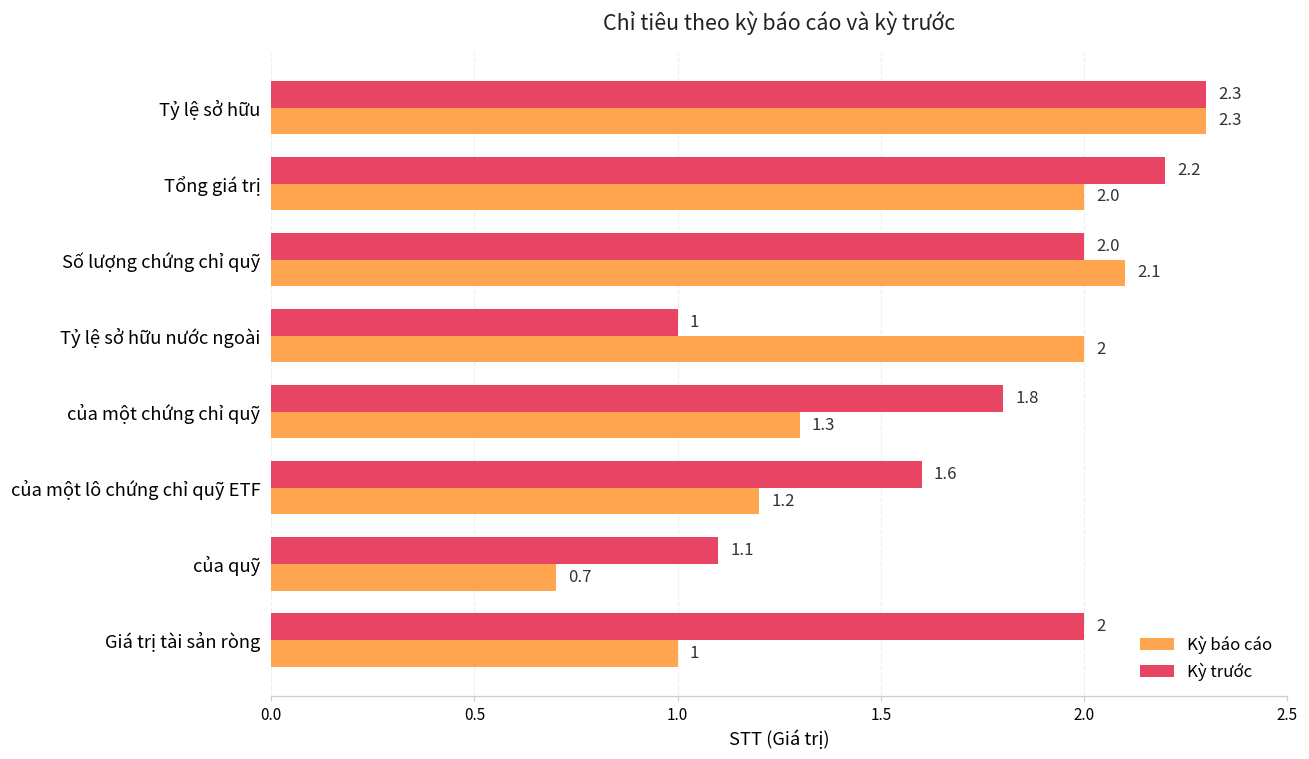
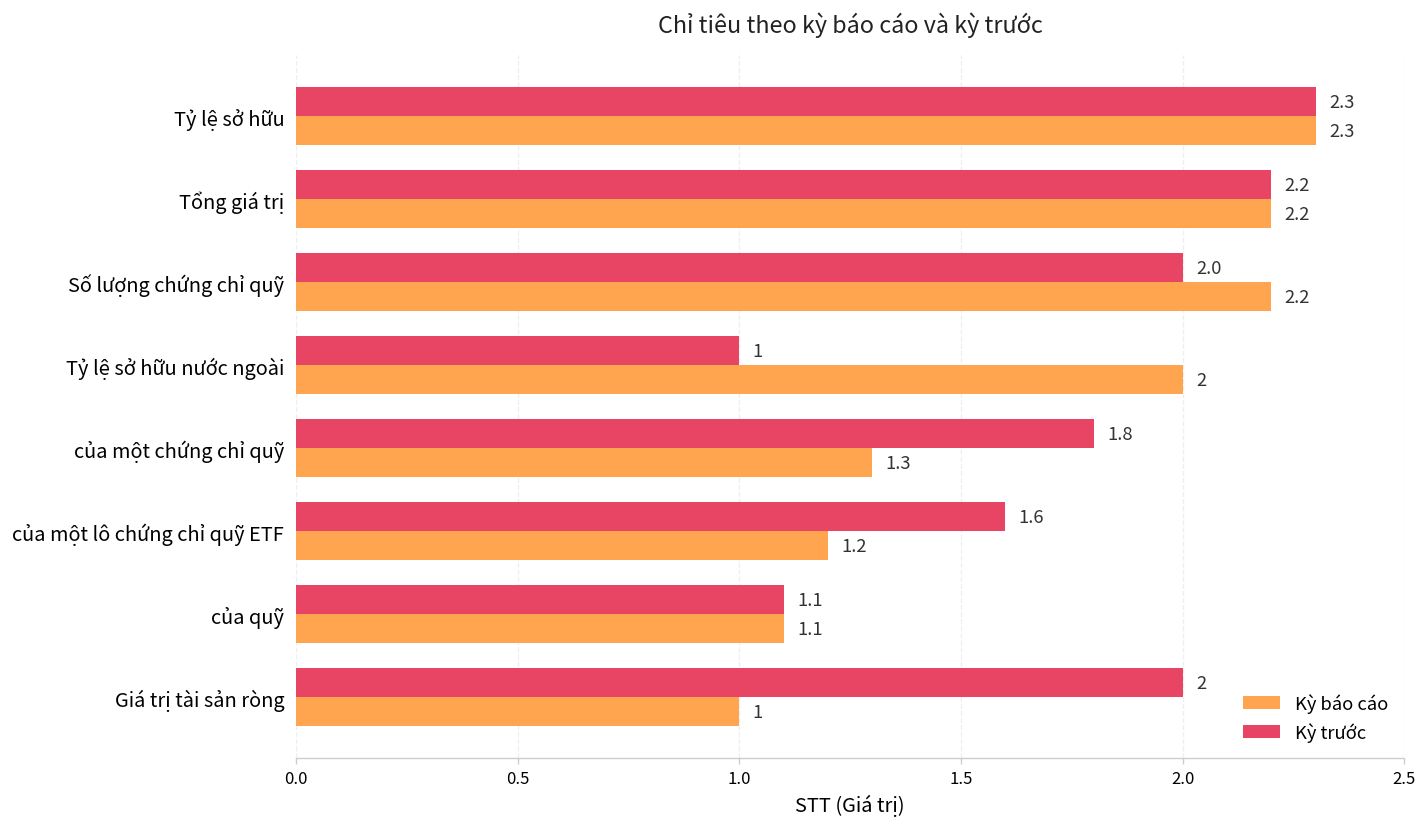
  {
    "Kỳ báo cáo": {
      "Tỷ lệ sở hữu": 2.3,
-     "Tổng giá trị": 2.0,
-     "Số lượng chứng chỉ quỹ": 2.1,
+     "Tổng giá trị": 2.2,
+     "Số lượng chứng chỉ quỹ": 2.2,
      "Tỷ lệ sở hữu nước ngoài": 2,
      "của một chứng chỉ quỹ": 1.3,
      "của một lô chứng chỉ quỹ ETF": 1.2,
-     "của quỹ": 0.7,
+     "của quỹ": 1.1,
      "Giá trị tài sản ròng": 1
    },
    "Kỳ trước": {
      "Tỷ lệ sở hữu": 2.3,
      "Tổng giá trị": 2.2,
      "Số lượng chứng chỉ quỹ": 2.0,
      "Tỷ lệ sở hữu nước ngoài": 1,
      "của một chứng chỉ quỹ": 1.8,
      "của một lô chứng chỉ quỹ ETF": 1.6,
      "của quỹ": 1.1,
      "Giá trị tài sản ròng": 2
    }
  }
